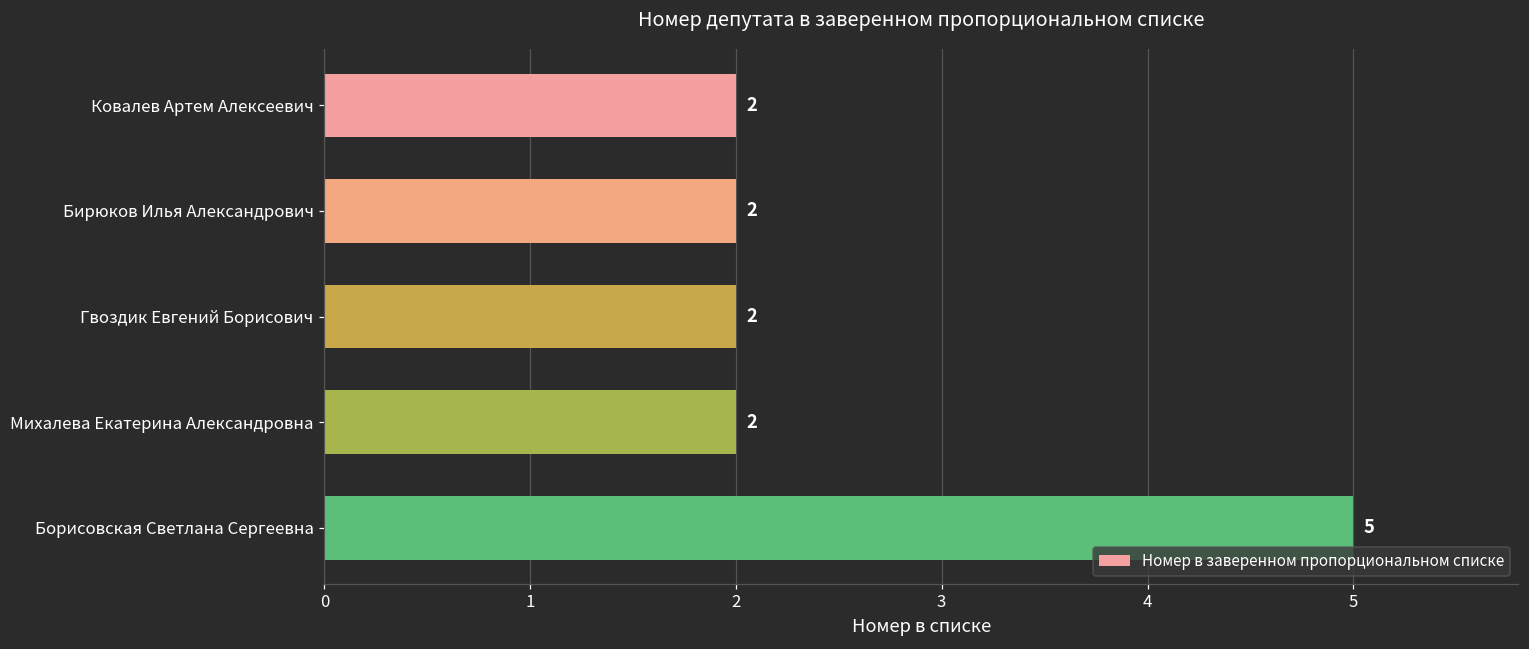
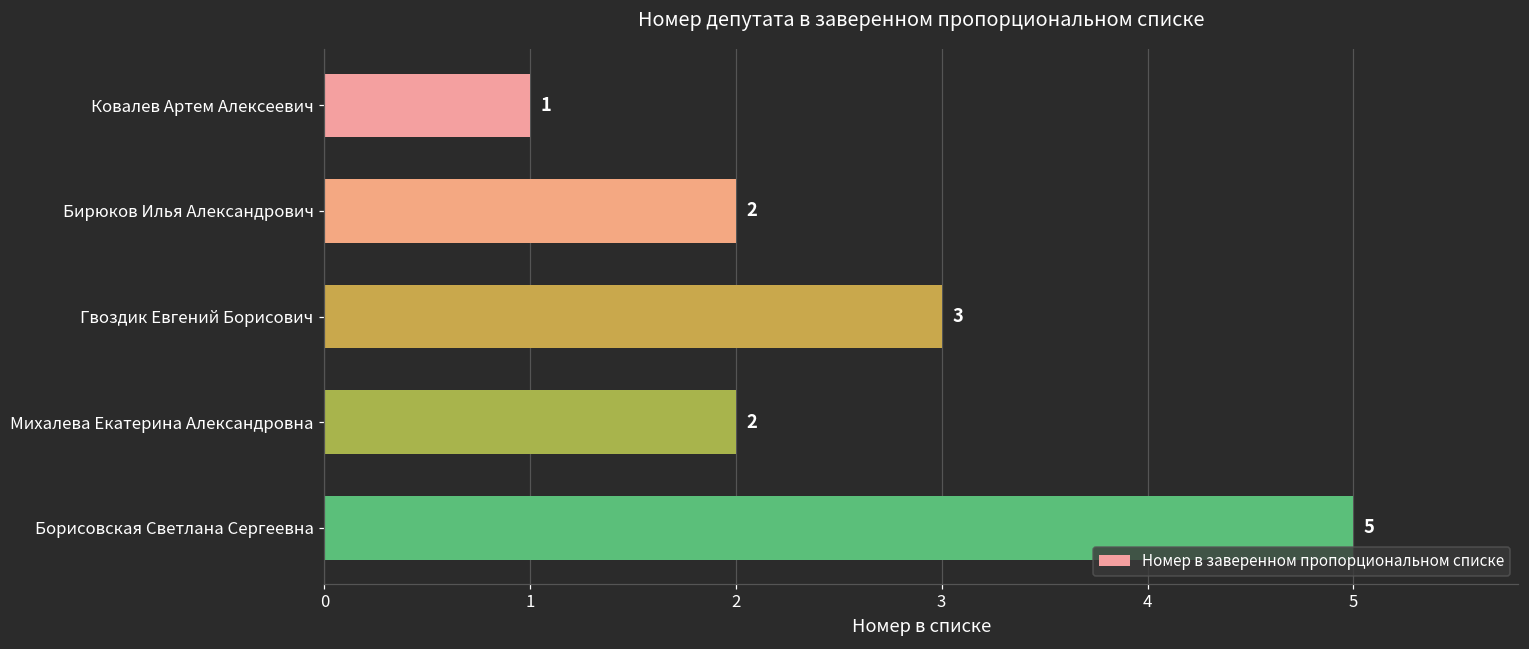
  {
-   "Ковалев Артем Алексеевич": 2,
+   "Ковалев Артем Алексеевич": 1,
    "Бирюков Илья Александрович": 2,
-   "Гвоздик Евгений Борисович": 2,
+   "Гвоздик Евгений Борисович": 3,
    "Михалева Екатерина Александровна": 2,
    "Борисовская Светлана Сергеевна": 5
  }
